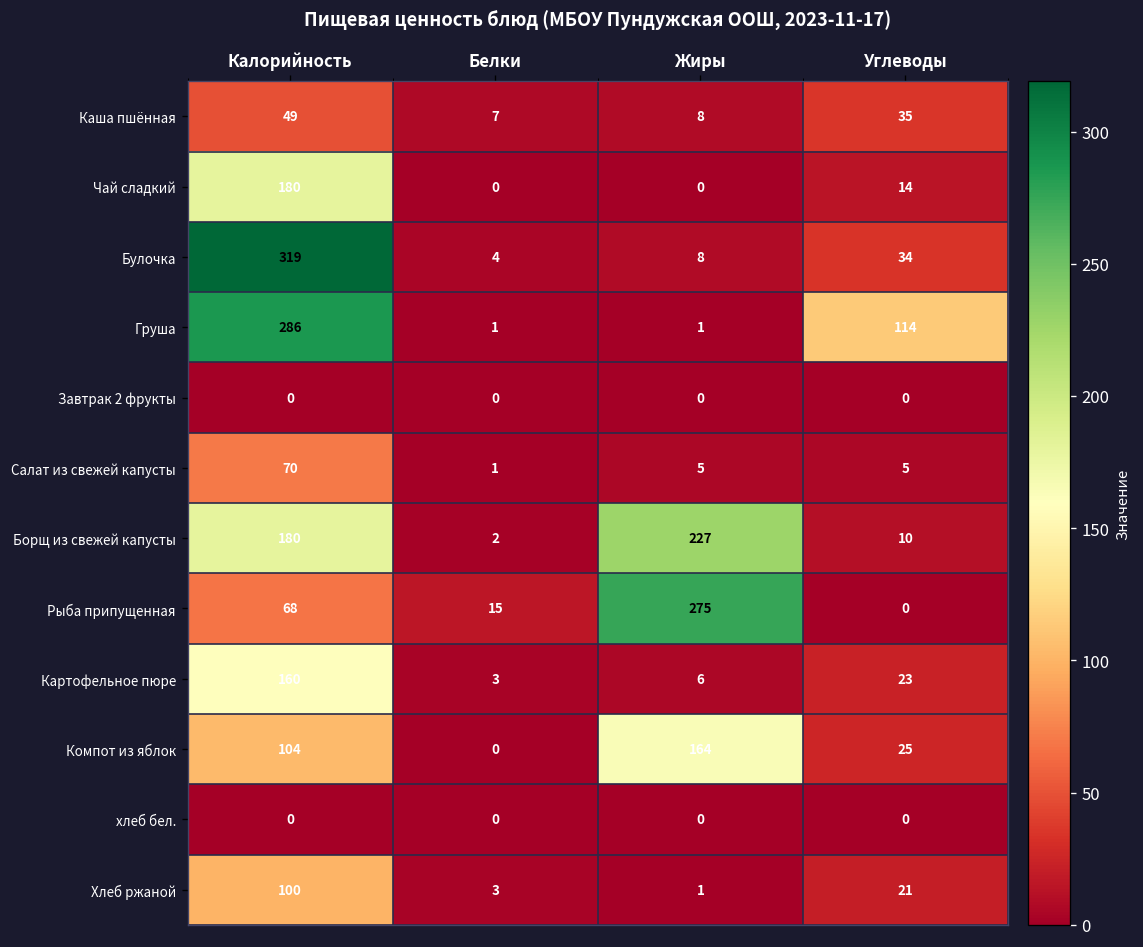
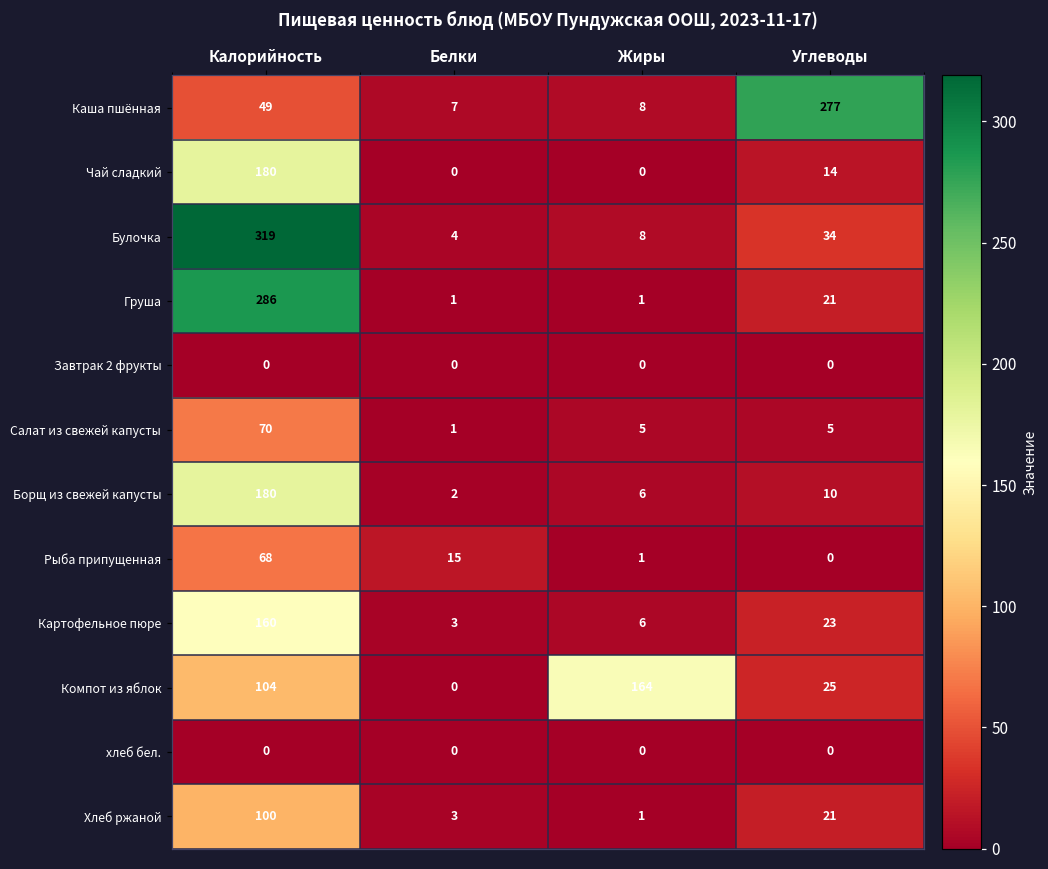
  {
    "Каша пшённая": {
      "Калорийность": 49,
      "Белки": 7,
      "Жиры": 8,
-     "Углеводы": 35
+     "Углеводы": 277
    },
    "Чай сладкий": {
      "Калорийность": 180,
      "Белки": 0,
      "Жиры": 0,
      "Углеводы": 14
    },
    "Булочка": {
      "Калорийность": 319,
      "Белки": 4,
      "Жиры": 8,
      "Углеводы": 34
    },
    "Груша": {
      "Калорийность": 286,
      "Белки": 1,
      "Жиры": 1,
-     "Углеводы": 114
+     "Углеводы": 21
    },
    "Завтрак 2 фрукты": {
      "Калорийность": 0,
      "Белки": 0,
      "Жиры": 0,
      "Углеводы": 0
    },
    "Салат из свежей капусты": {
      "Калорийность": 70,
      "Белки": 1,
      "Жиры": 5,
      "Углеводы": 5
    },
    "Борщ из свежей капусты": {
      "Калорийность": 180,
      "Белки": 2,
-     "Жиры": 227,
+     "Жиры": 6,
      "Углеводы": 10
    },
    "Рыба припущенная": {
      "Калорийность": 68,
      "Белки": 15,
-     "Жиры": 275,
+     "Жиры": 1,
      "Углеводы": 0
    },
    "Картофельное пюре": {
      "Калорийность": 160,
      "Белки": 3,
      "Жиры": 6,
      "Углеводы": 23
    },
    "Компот из яблок": {
      "Калорийность": 104,
      "Белки": 0,
      "Жиры": 164,
      "Углеводы": 25
    },
    "хлеб бел.": {
      "Калорийность": 0,
      "Белки": 0,
      "Жиры": 0,
      "Углеводы": 0
    },
    "Хлеб ржаной": {
      "Калорийность": 100,
      "Белки": 3,
      "Жиры": 1,
      "Углеводы": 21
    }
  }
